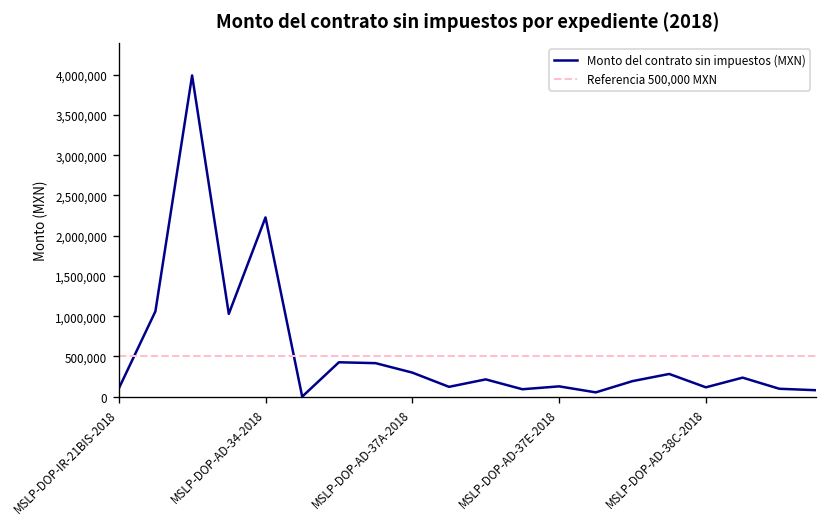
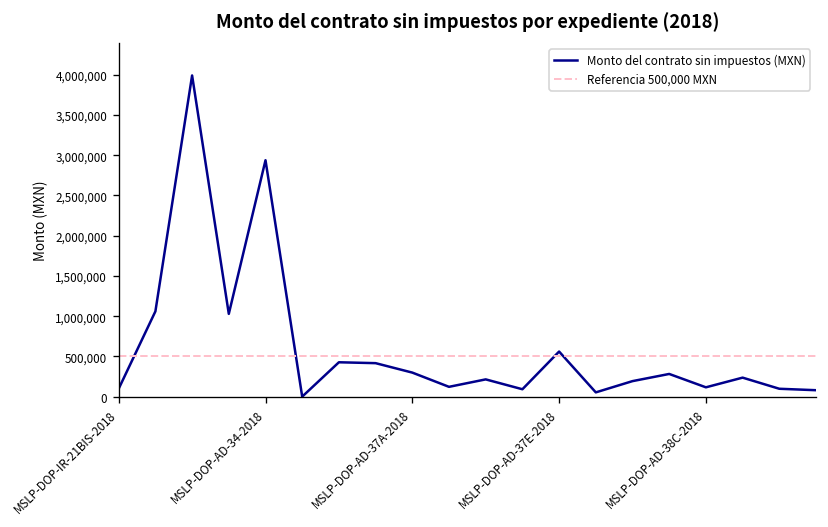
  {
    "MSLP-DOP-IR-21BIS-2018": "100,000",
-   "MSLP-DOP-AD-34-2018": "2,200,000",
+   "MSLP-DOP-AD-34-2018": "2,900,000",
    "MSLP-DOP-AD-37A-2018": "300,000",
-   "MSLP-DOP-AD-37E-2018": "100,000",
+   "MSLP-DOP-AD-37E-2018": "600,000",
    "MSLP-DOP-AD-38C-2018": "100,000"
  }
